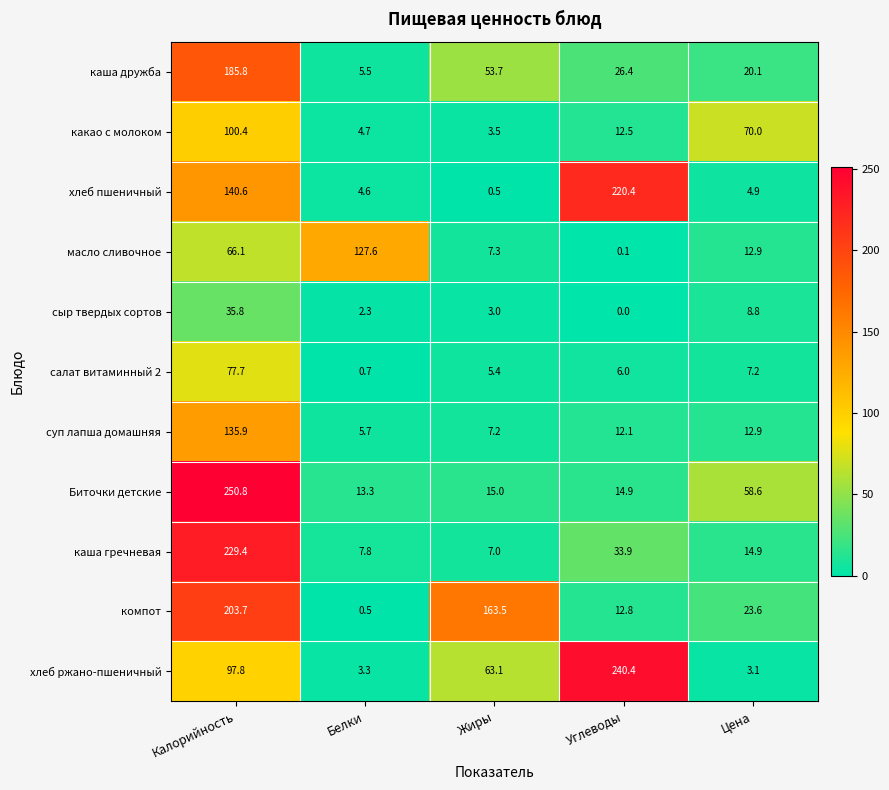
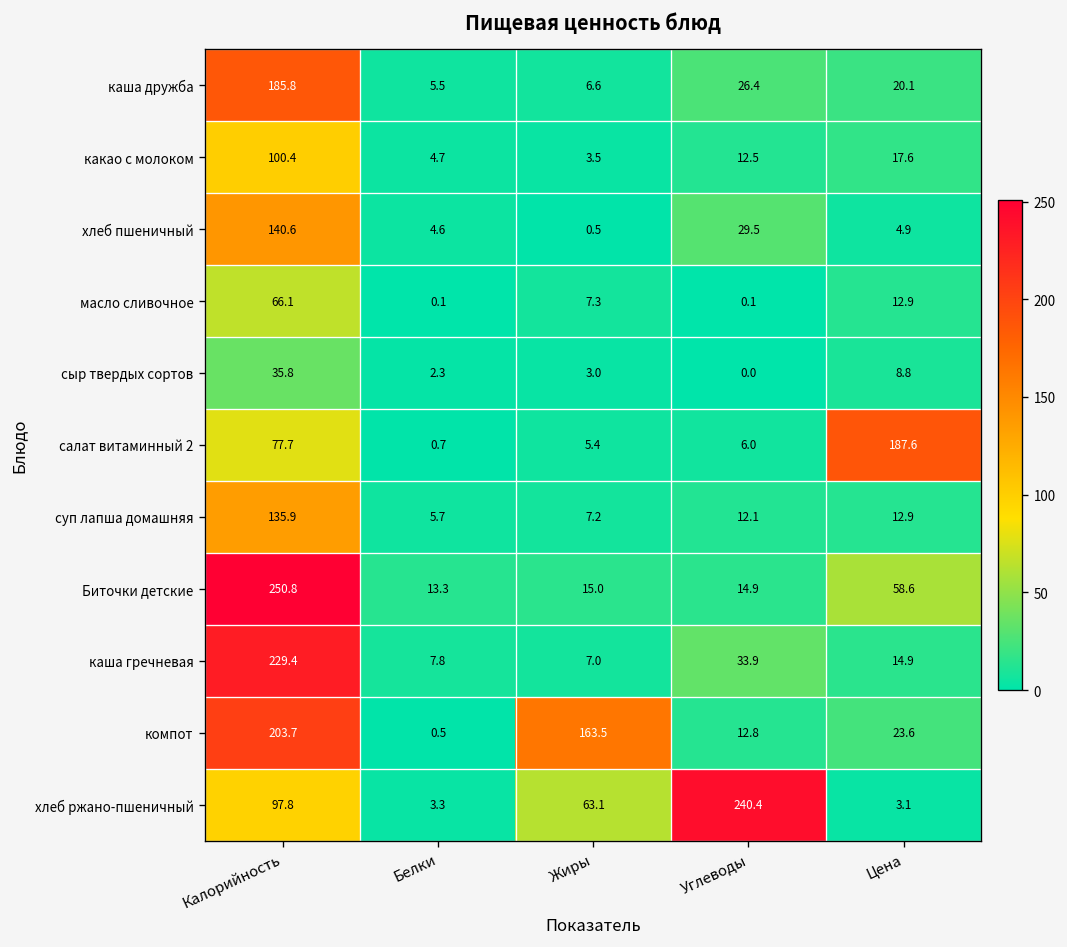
  {
    "каша дружба": {
      "Калорийность": 185.8,
      "Белки": 5.5,
-     "Жиры": 53.7,
+     "Жиры": 6.6,
      "Углеводы": 26.4,
      "Цена": 20.1
    },
    "какао с молоком": {
      "Калорийность": 100.4,
      "Белки": 4.7,
      "Жиры": 3.5,
      "Углеводы": 12.5,
-     "Цена": 70.0
+     "Цена": 17.6
    },
    "хлеб пшеничный": {
      "Калорийность": 140.6,
      "Белки": 4.6,
      "Жиры": 0.5,
-     "Углеводы": 220.4,
+     "Углеводы": 29.5,
      "Цена": 4.9
    },
    "масло сливочное": {
      "Калорийность": 66.1,
-     "Белки": 127.6,
+     "Белки": 0.1,
      "Жиры": 7.3,
      "Углеводы": 0.1,
      "Цена": 12.9
    },
    "сыр твердых сортов": {
      "Калорийность": 35.8,
      "Белки": 2.3,
      "Жиры": 3.0,
      "Углеводы": 0.0,
      "Цена": 8.8
    },
    "салат витаминный 2": {
      "Калорийность": 77.7,
      "Белки": 0.7,
      "Жиры": 5.4,
      "Углеводы": 6.0,
-     "Цена": 7.2
+     "Цена": 187.6
    },
    "суп лапша домашняя": {
      "Калорийность": 135.9,
      "Белки": 5.7,
      "Жиры": 7.2,
      "Углеводы": 12.1,
      "Цена": 12.9
    },
    "Биточки детские": {
      "Калорийность": 250.8,
      "Белки": 13.3,
      "Жиры": 15.0,
      "Углеводы": 14.9,
      "Цена": 58.6
    },
    "каша гречневая": {
      "Калорийность": 229.4,
      "Белки": 7.8,
      "Жиры": 7.0,
      "Углеводы": 33.9,
      "Цена": 14.9
    },
    "компот": {
      "Калорийность": 203.7,
      "Белки": 0.5,
      "Жиры": 163.5,
      "Углеводы": 12.8,
      "Цена": 23.6
    },
    "хлеб ржано-пшеничный": {
      "Калорийность": 97.8,
      "Белки": 3.3,
      "Жиры": 63.1,
      "Углеводы": 240.4,
      "Цена": 3.1
    }
  }
